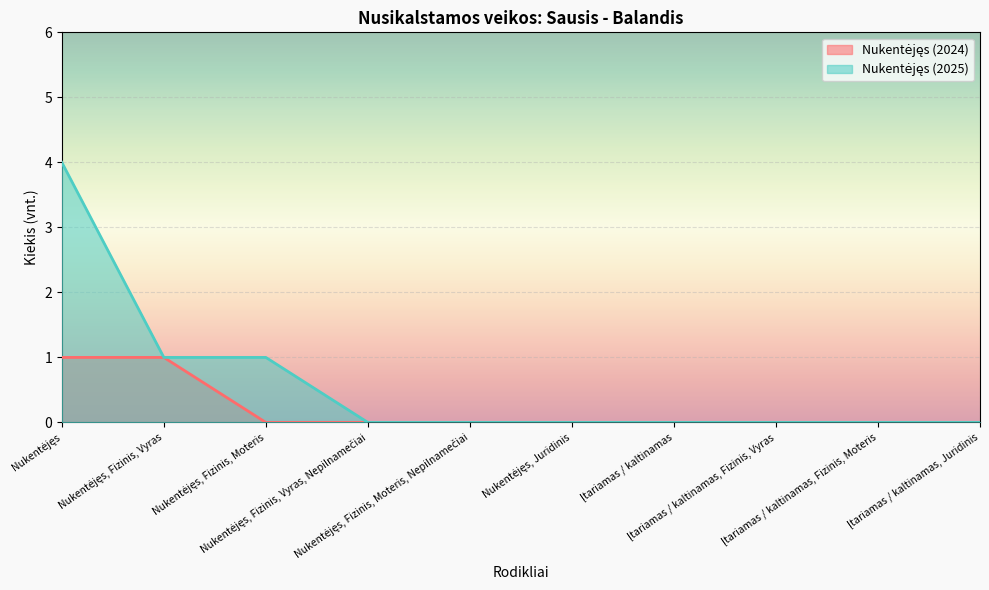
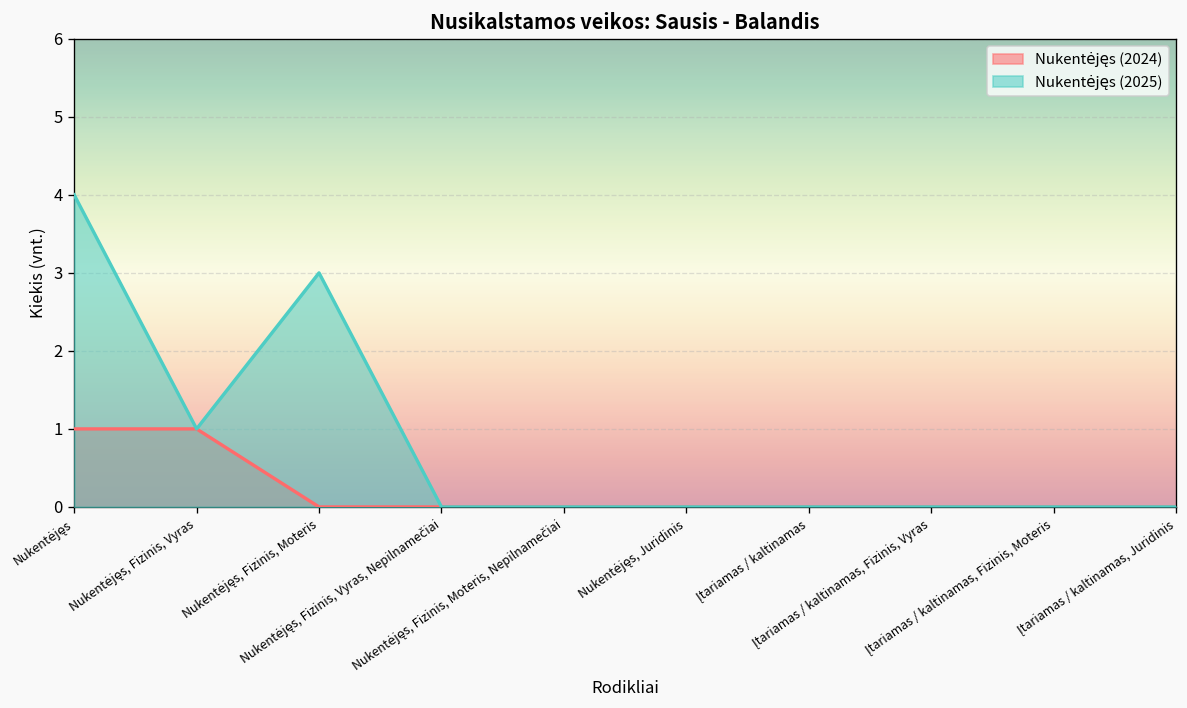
  {
    "Nukentėjęs (2024)": {
      "Nukentėjęs": 1,
      "Nukentėjęs, Fizinis, Moteris": 0
    },
    "Nukentėjęs (2025)": {
      "Nukentėjęs": 4,
-     "Nukentėjęs, Fizinis, Moteris": 1
+     "Nukentėjęs, Fizinis, Moteris": 3
    }
  }
